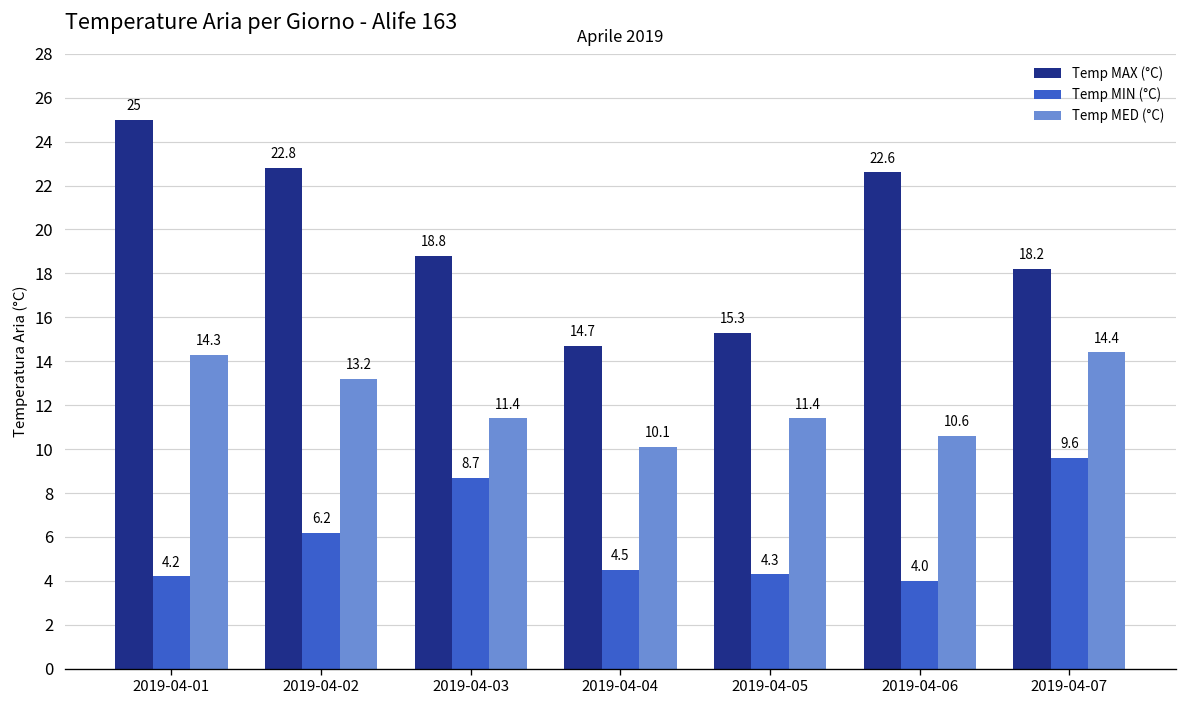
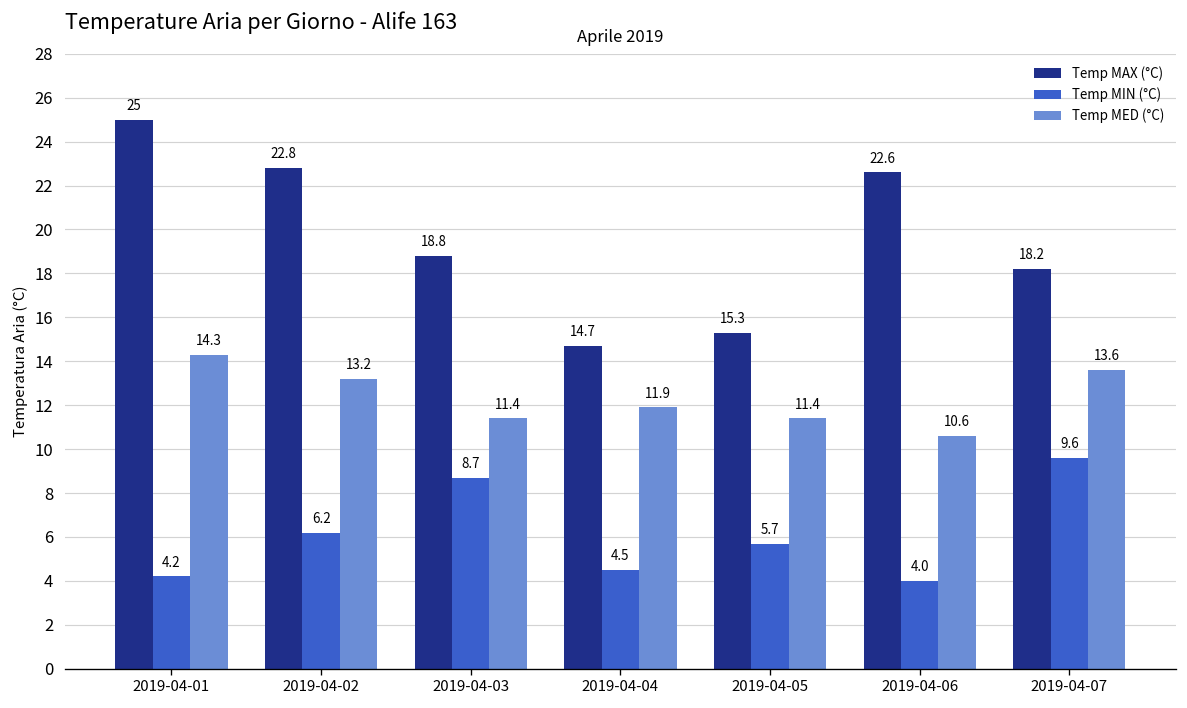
  {
    "Temp MAX (°C)": {
      "2019-04-01": 25,
      "2019-04-02": 22.8,
      "2019-04-03": 18.8,
      "2019-04-04": 14.7,
      "2019-04-05": 15.3,
      "2019-04-06": 22.6,
      "2019-04-07": 18.2
    },
    "Temp MIN (°C)": {
      "2019-04-01": 4.2,
      "2019-04-02": 6.2,
      "2019-04-03": 8.7,
      "2019-04-04": 4.5,
-     "2019-04-05": 4.3,
+     "2019-04-05": 5.7,
      "2019-04-06": 4.0,
      "2019-04-07": 9.6
    },
    "Temp MED (°C)": {
      "2019-04-01": 14.3,
      "2019-04-02": 13.2,
      "2019-04-03": 11.4,
-     "2019-04-04": 10.1,
+     "2019-04-04": 11.9,
      "2019-04-05": 11.4,
      "2019-04-06": 10.6,
-     "2019-04-07": 14.4
+     "2019-04-07": 13.6
    }
  }
